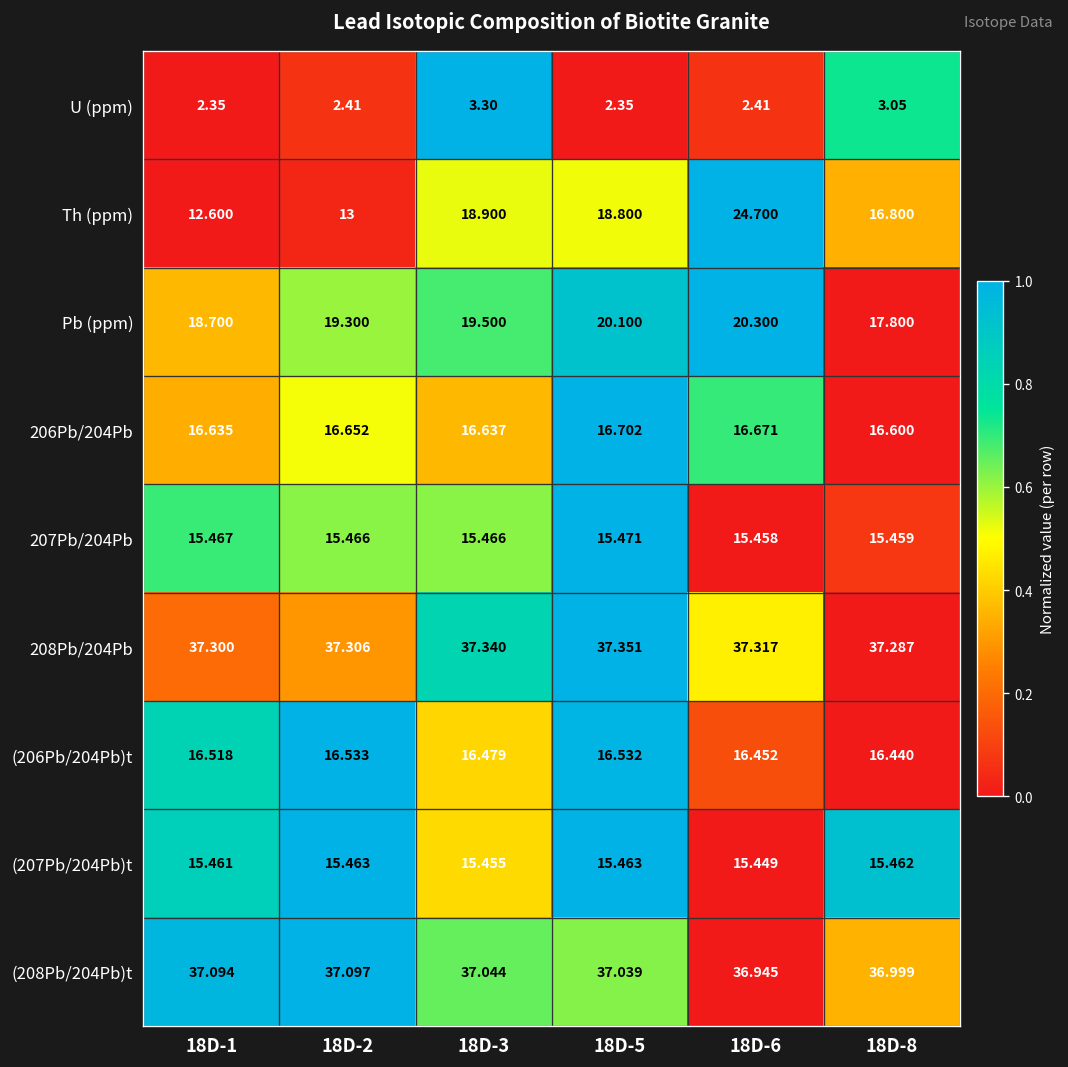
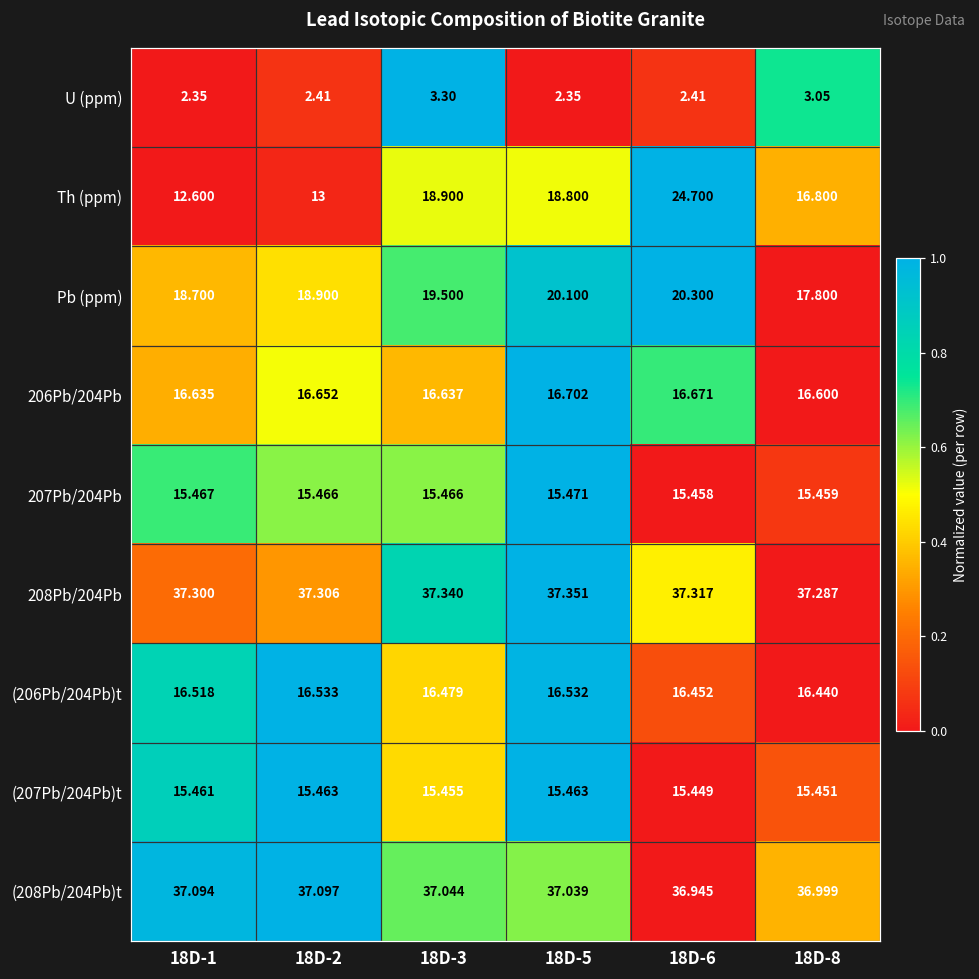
  {
    "U (ppm)": {
      "18D-1": 2.35,
      "18D-2": 2.41,
      "18D-3": 3.30,
      "18D-5": 2.35,
      "18D-6": 2.41,
      "18D-8": 3.05
    },
    "Th (ppm)": {
      "18D-1": 12.600,
      "18D-2": 13,
      "18D-3": 18.900,
      "18D-5": 18.800,
      "18D-6": 24.700,
      "18D-8": 16.800
    },
    "Pb (ppm)": {
      "18D-1": 18.700,
-     "18D-2": 19.300,
+     "18D-2": 18.900,
      "18D-3": 19.500,
      "18D-5": 20.100,
      "18D-6": 20.300,
      "18D-8": 17.800
    },
    "206Pb/204Pb": {
      "18D-1": 16.635,
      "18D-2": 16.652,
      "18D-3": 16.637,
      "18D-5": 16.702,
      "18D-6": 16.671,
      "18D-8": 16.600
    },
    "207Pb/204Pb": {
      "18D-1": 15.467,
      "18D-2": 15.466,
      "18D-3": 15.466,
      "18D-5": 15.471,
      "18D-6": 15.458,
      "18D-8": 15.459
    },
    "208Pb/204Pb": {
      "18D-1": 37.300,
      "18D-2": 37.306,
      "18D-3": 37.340,
      "18D-5": 37.351,
      "18D-6": 37.317,
      "18D-8": 37.287
    },
    "(206Pb/204Pb)t": {
      "18D-1": 16.518,
      "18D-2": 16.533,
      "18D-3": 16.479,
      "18D-5": 16.532,
      "18D-6": 16.452,
      "18D-8": 16.440
    },
    "(207Pb/204Pb)t": {
      "18D-1": 15.461,
      "18D-2": 15.463,
      "18D-3": 15.455,
      "18D-5": 15.463,
      "18D-6": 15.449,
-     "18D-8": 15.462
+     "18D-8": 15.451
    },
    "(208Pb/204Pb)t": {
      "18D-1": 37.094,
      "18D-2": 37.097,
      "18D-3": 37.044,
      "18D-5": 37.039,
      "18D-6": 36.945,
      "18D-8": 36.999
    }
  }
